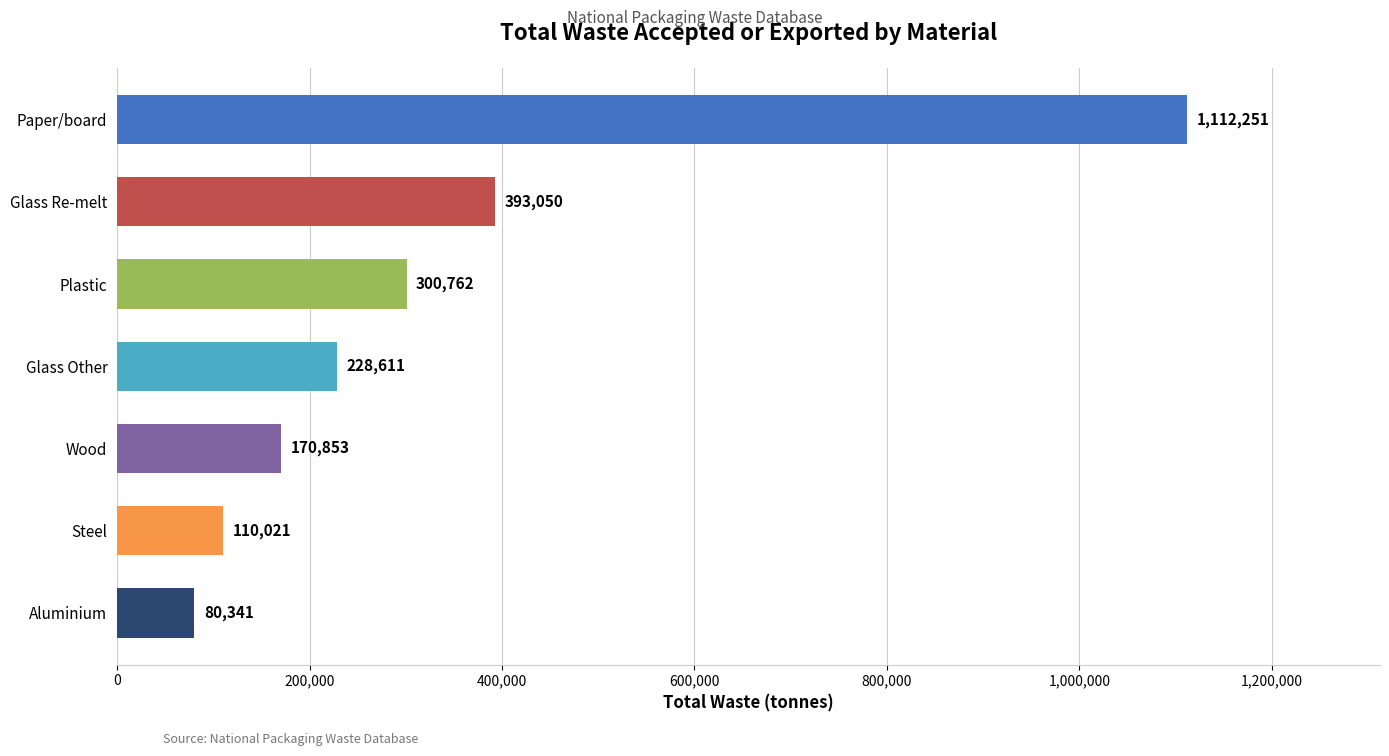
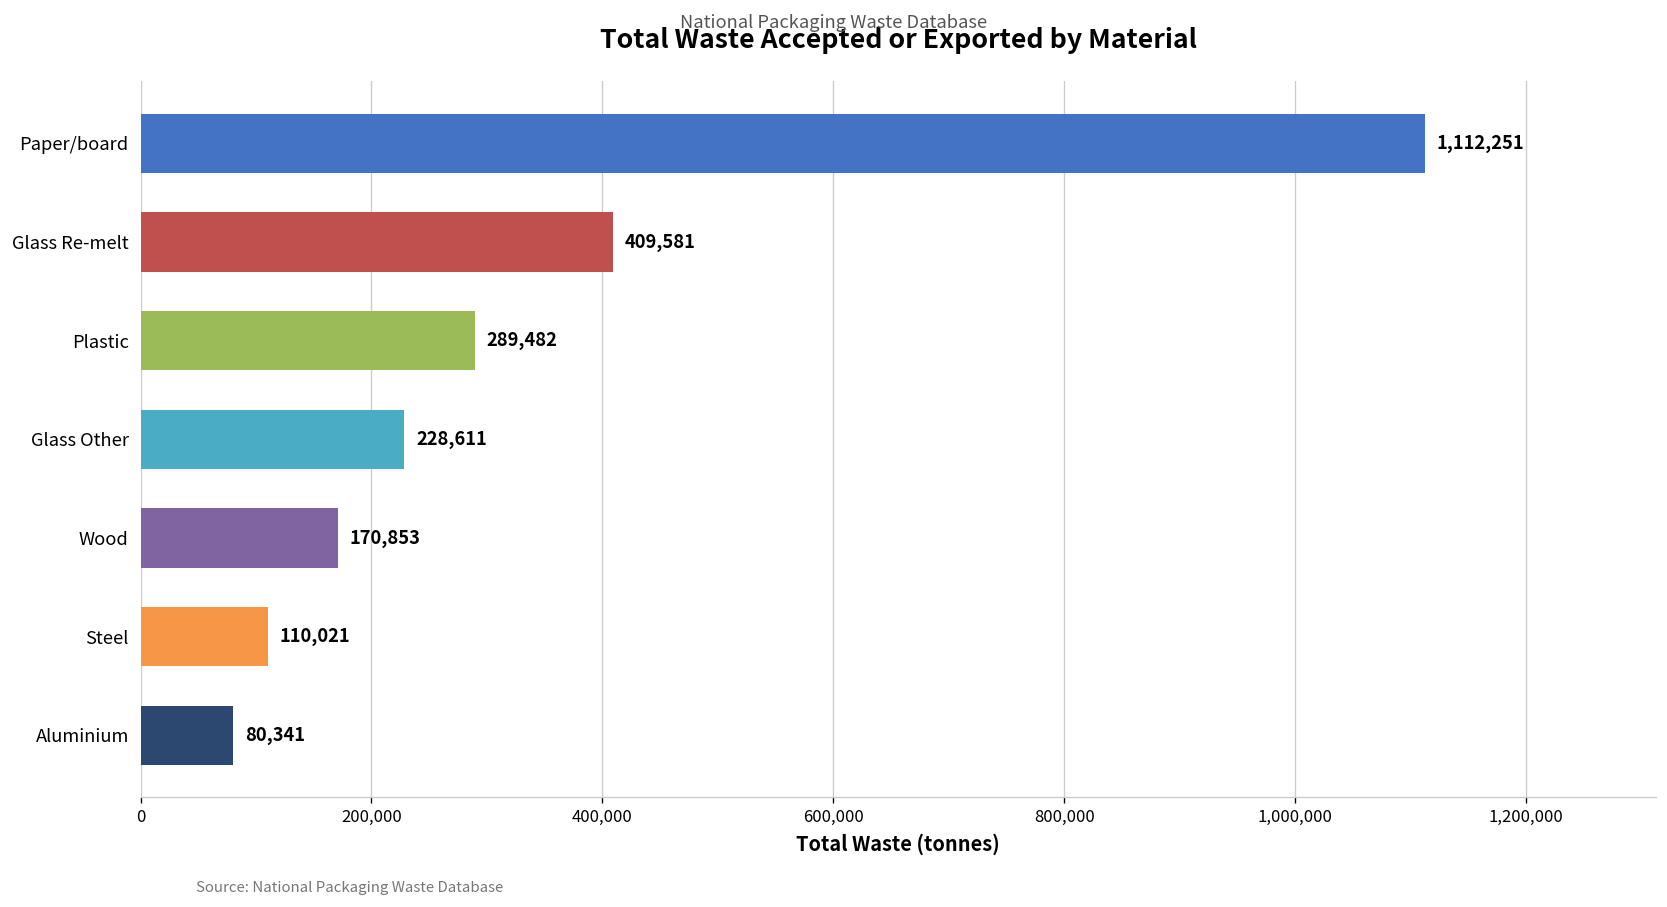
  {
    "Paper/board": "1,112,251",
-   "Glass Re-melt": "393,050",
-   "Plastic": "300,762",
+   "Glass Re-melt": "409,581",
+   "Plastic": "289,482",
    "Glass Other": "228,611",
    "Wood": "170,853",
    "Steel": "110,021",
    "Aluminium": "80,341"
  }
